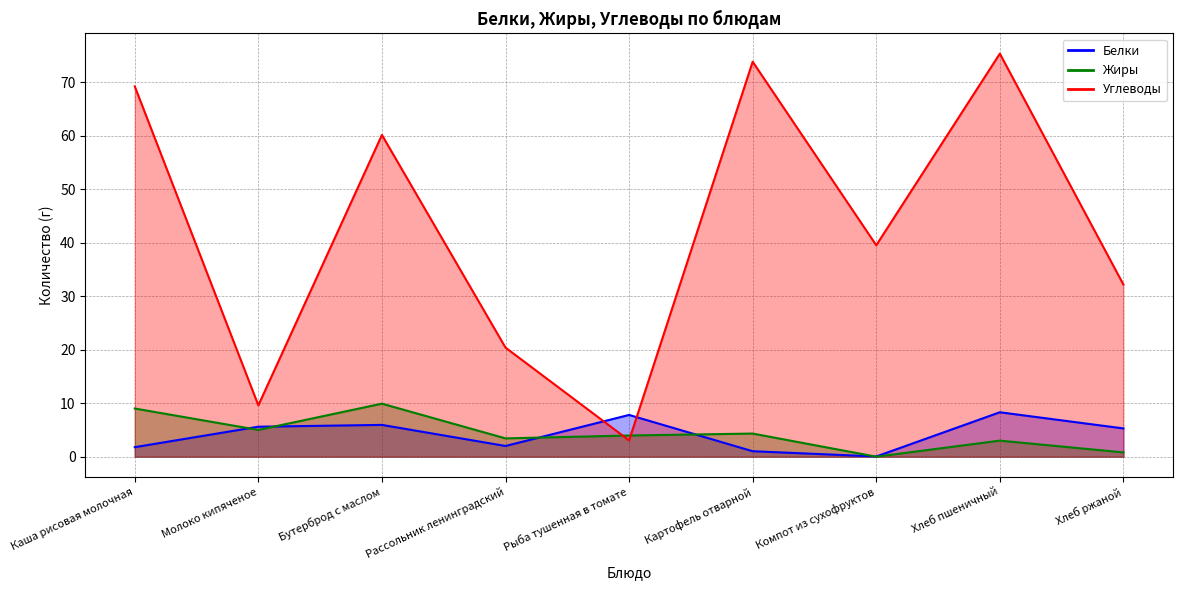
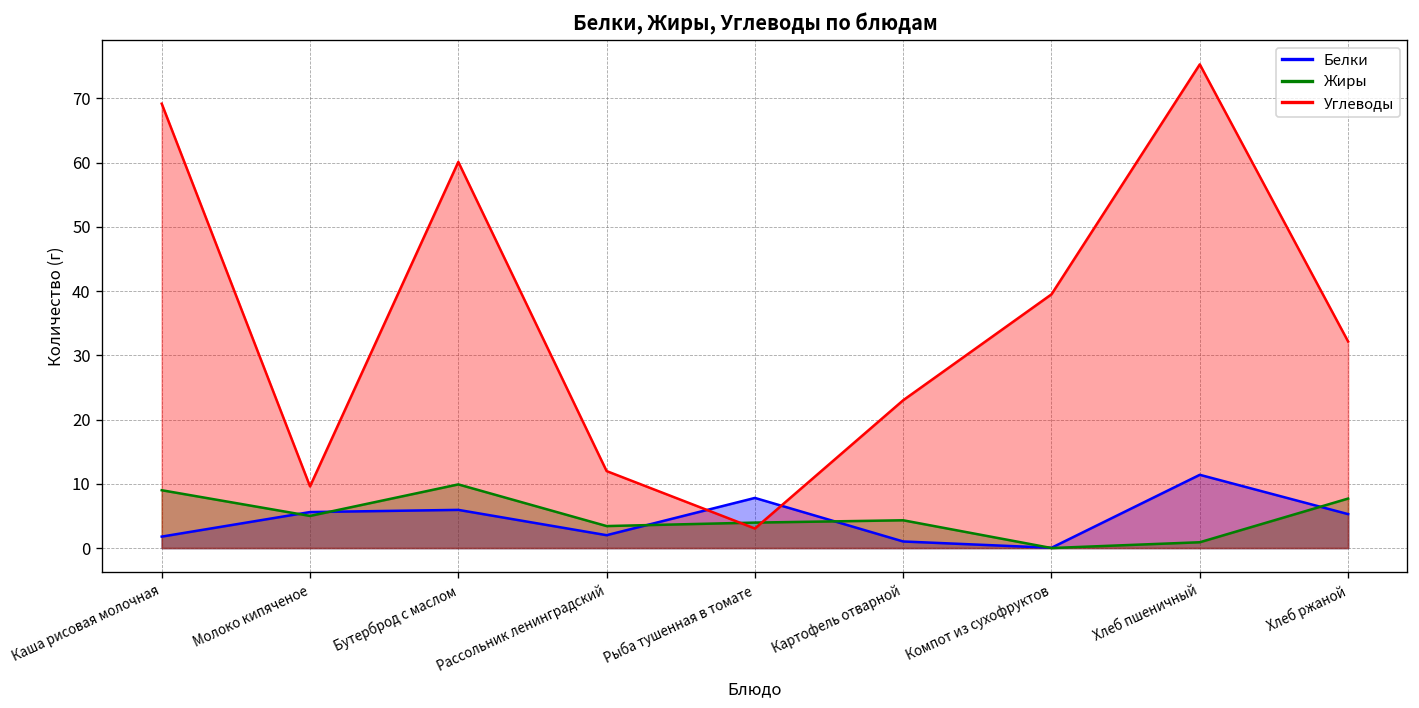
  {
    "Белки": {
      "Каша рисовая молочная": 2,
      "Молоко кипяченое": 6,
      "Бутерброд с маслом": 6,
      "Рассольник ленинградский": 2,
      "Рыба тушенная в томате": 8,
      "Картофель отварной": 1,
-     "Хлеб пшеничный": 8,
+     "Хлеб пшеничный": 11,
      "Хлеб ржаной": 5
    },
    "Жиры": {
      "Каша рисовая молочная": 9,
      "Молоко кипяченое": 5,
      "Бутерброд с маслом": 10,
      "Рассольник ленинградский": 3,
      "Рыба тушенная в томате": 4,
      "Картофель отварной": 4,
-     "Хлеб пшеничный": 3,
-     "Хлеб ржаной": 1
+     "Хлеб пшеничный": 1,
+     "Хлеб ржаной": 8
    },
    "Углеводы": {
      "Каша рисовая молочная": 69,
      "Молоко кипяченое": 10,
      "Бутерброд с маслом": 60,
-     "Рассольник ленинградский": 20,
+     "Рассольник ленинградский": 12,
      "Рыба тушенная в томате": 3,
-     "Картофель отварной": 74,
+     "Картофель отварной": 23,
      "Компот из сухофруктов": 40,
      "Хлеб пшеничный": 75,
      "Хлеб ржаной": 32
    }
  }
